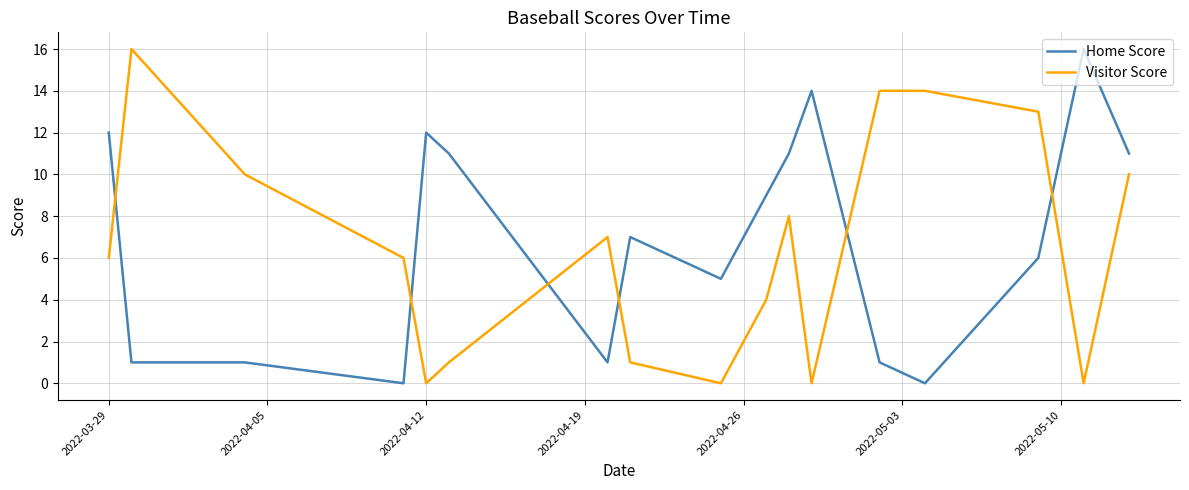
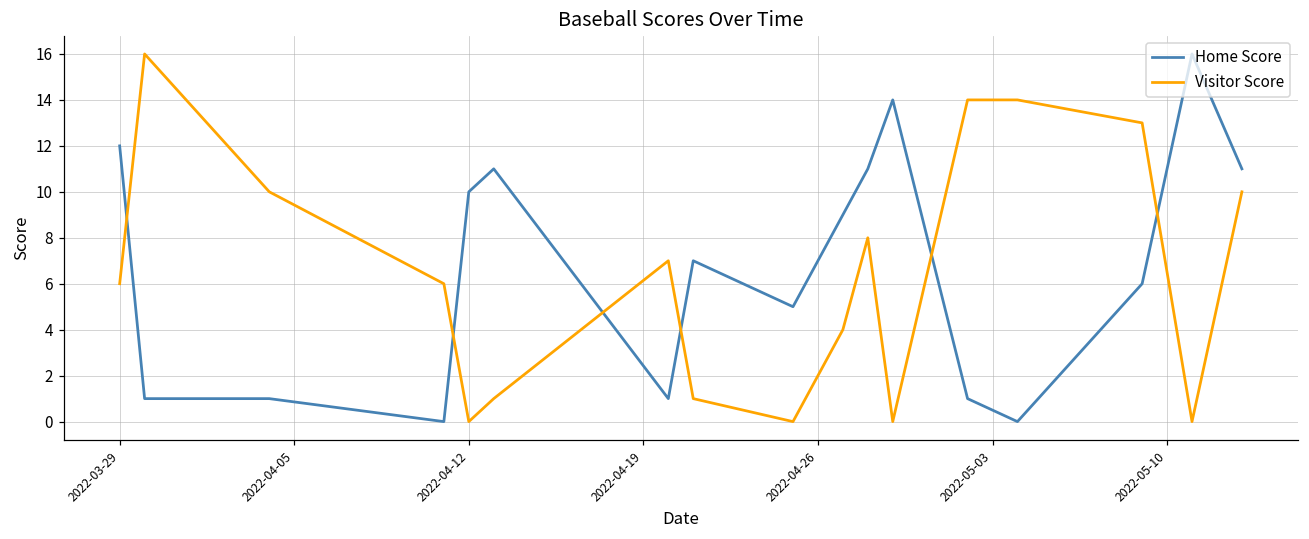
  {
    "Home Score": {
      "2022-03-29": 12,
-     "2022-04-12": 12
+     "2022-04-12": 10
    },
    "Visitor Score": {
      "2022-03-29": 6,
      "2022-04-12": 0
    }
  }
